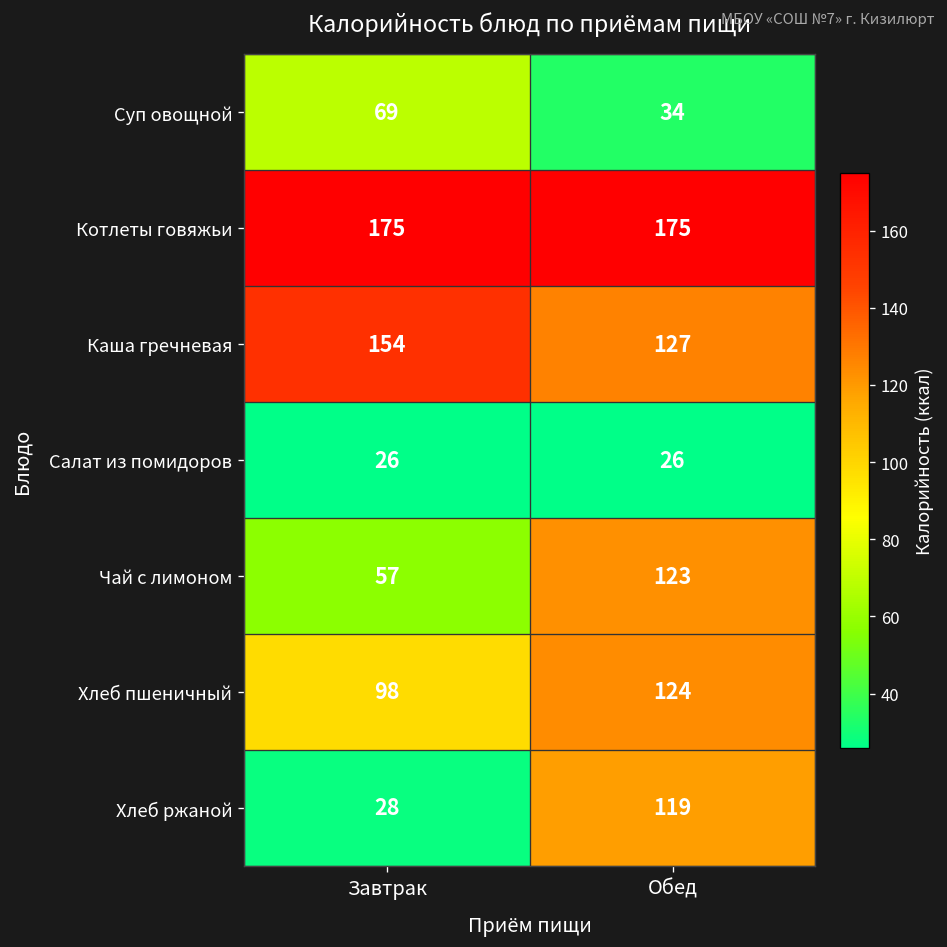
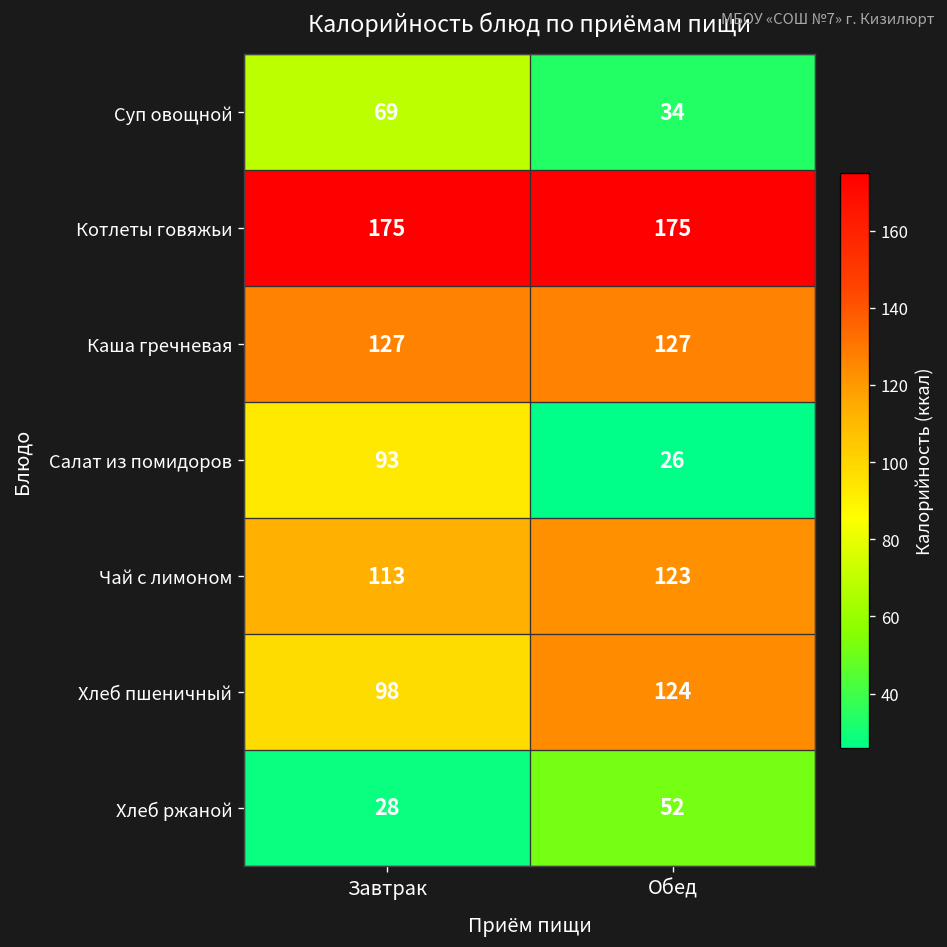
  {
    "Суп овощной": {
      "Завтрак": 69,
      "Обед": 34
    },
    "Котлеты говяжьи": {
      "Завтрак": 175,
      "Обед": 175
    },
    "Каша гречневая": {
-     "Завтрак": 154,
+     "Завтрак": 127,
      "Обед": 127
    },
    "Салат из помидоров": {
-     "Завтрак": 26,
+     "Завтрак": 93,
      "Обед": 26
    },
    "Чай с лимоном": {
-     "Завтрак": 57,
+     "Завтрак": 113,
      "Обед": 123
    },
    "Хлеб пшеничный": {
      "Завтрак": 98,
      "Обед": 124
    },
    "Хлеб ржаной": {
      "Завтрак": 28,
-     "Обед": 119
+     "Обед": 52
    }
  }
